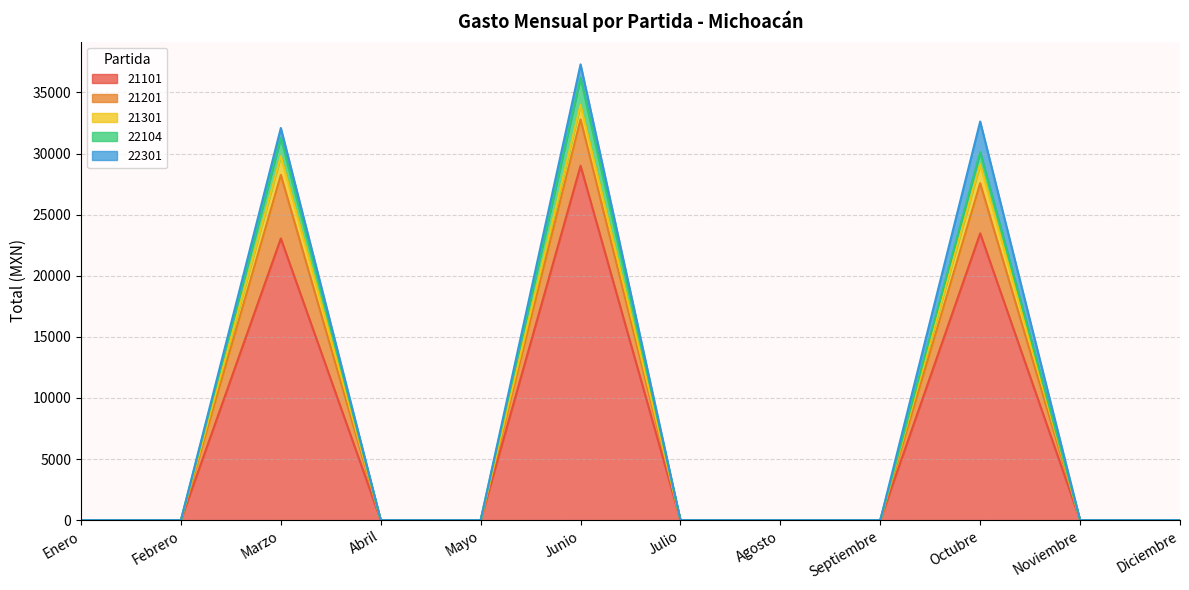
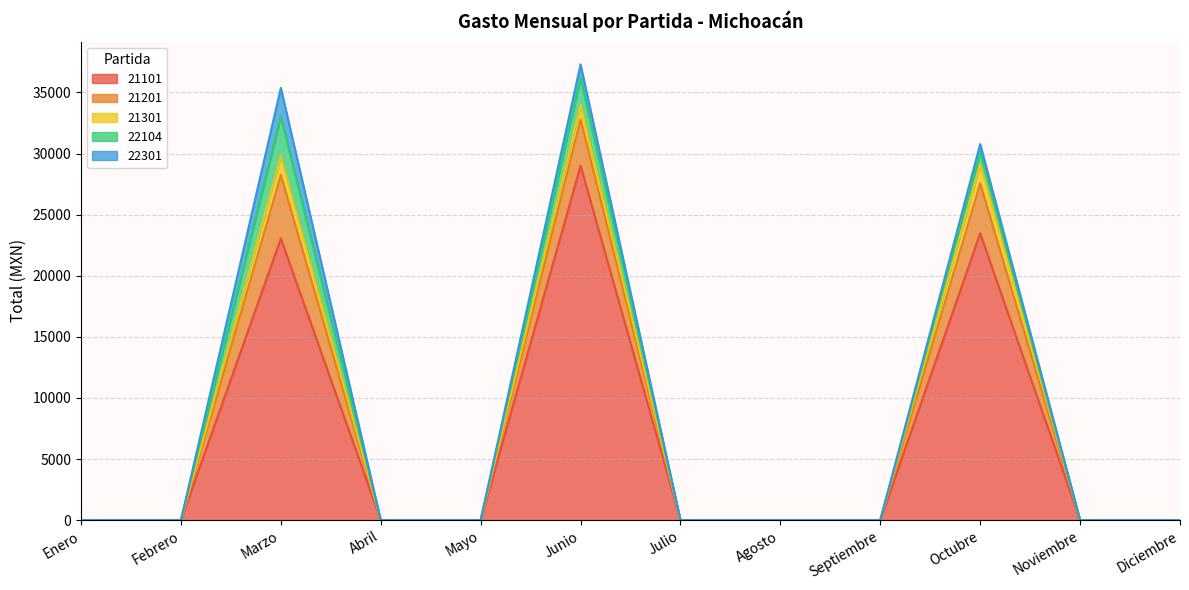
  {
    "21301": {
      "Marzo": 1500,
      "Junio": 1200,
      "Octubre": 1600
    },
    "22104": {
-     "Marzo": 1500,
+     "Marzo": 3200,
      "Junio": 2200,
      "Octubre": 1000
    },
    "22301": {
-     "Marzo": 800,
+     "Marzo": 2300,
      "Junio": 1100,
-     "Octubre": 2500
+     "Octubre": 700
    }
  }
